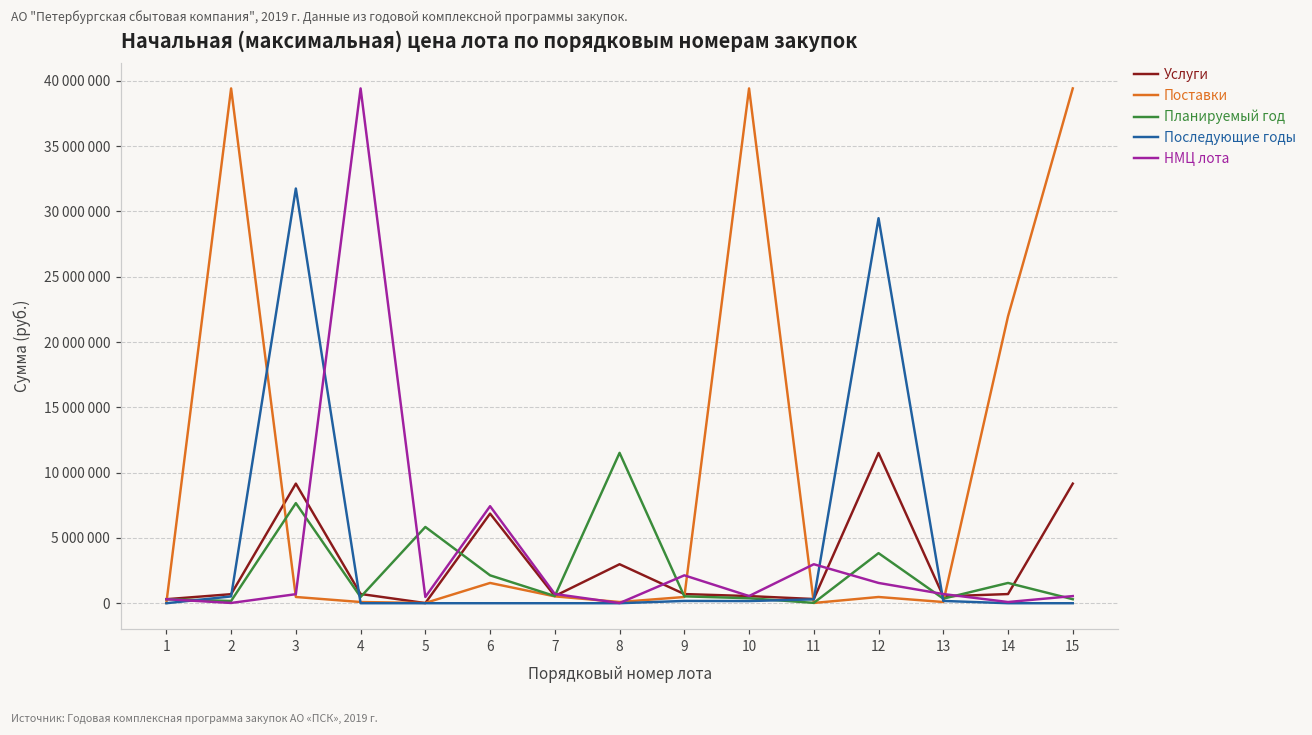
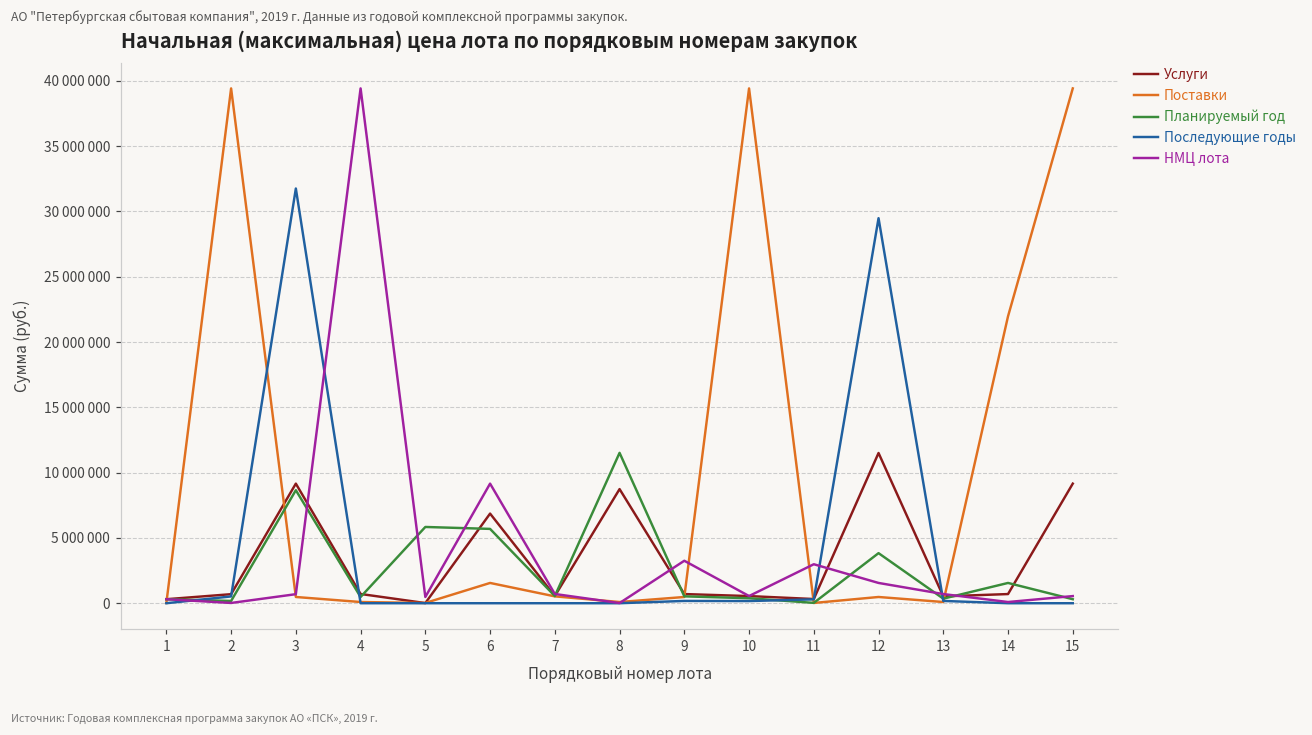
  {
    "Услуги": {
      "3": 9200000,
      "4": 700000,
      "6": 6900000,
-     "8": 3000000,
+     "8": 8700000,
      "12": 11500000,
      "14": 700000,
      "15": 9200000
    },
    "Поставки": {
      "2": 39400000,
      "3": 500000,
      "6": 1600000,
      "10": 39400000,
      "12": 500000,
      "14": 22000000,
      "15": 39400000
    },
    "Планируемый год": {
-     "3": 7700000,
+     "3": 8700000,
      "4": 500000,
      "5": 5800000,
-     "6": 2100000,
+     "6": 5700000,
      "8": 11500000,
      "12": 3800000,
      "14": 1600000,
      "15": 300000
    },
    "Последующие годы": {
      "3": 31800000,
      "6": 0,
      "7": 0,
      "9": 200000,
      "10": 200000,
      "12": 29500000,
      "15": 0
    },
    "НМЦ лота": {
      "3": 700000,
      "4": 39400000,
      "5": 500000,
-     "6": 7400000,
-     "9": 2100000,
+     "6": 9200000,
+     "9": 3300000,
      "11": 3000000,
      "12": 1600000,
      "15": 500000
    }
  }
